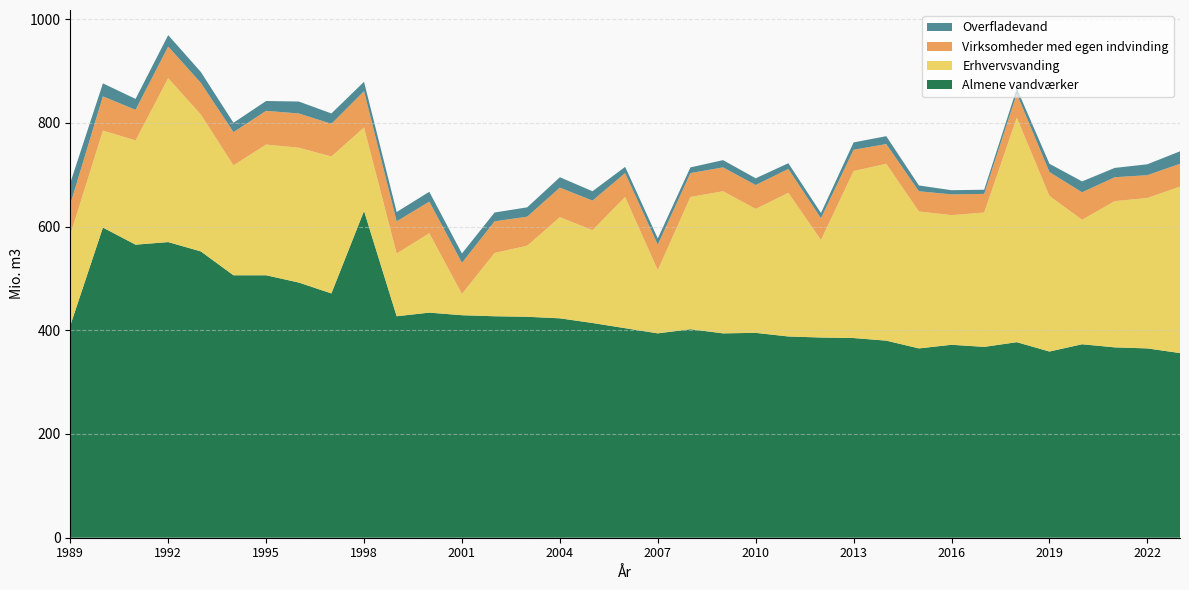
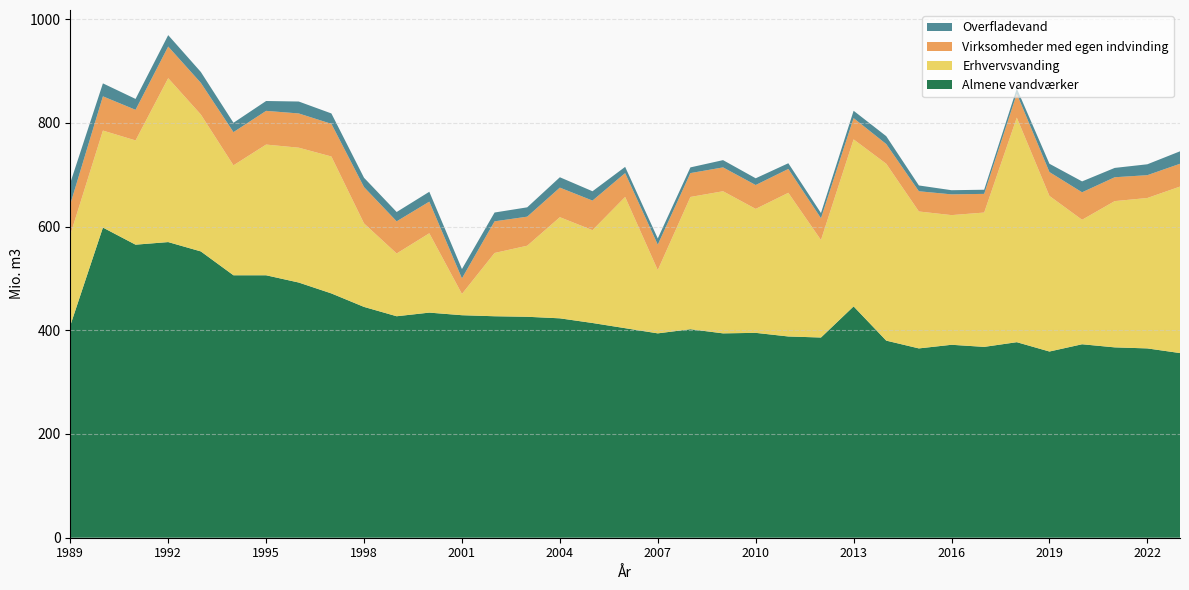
  {
    "Almene vandværker": {
      "1989": 410,
      "1992": 570,
      "1995": 510,
-     "1998": 630,
+     "1998": 450,
      "2001": 430,
      "2004": 420,
      "2007": 390,
      "2010": 400,
-     "2013": 390,
+     "2013": 450,
      "2016": 370,
      "2019": 360,
      "2022": 370
    },
    "Erhvervsvanding": {
      "1989": 180,
      "1992": 320,
      "1995": 250,
      "1998": 160,
      "2001": 40,
      "2004": 200,
      "2007": 120,
      "2010": 240,
      "2013": 320,
      "2016": 250,
      "2019": 300,
      "2022": 290
    },
    "Virksomheder med egen indvinding": {
      "1989": 60,
      "1992": 60,
      "1995": 70,
      "1998": 70,
-     "2001": 60,
+     "2001": 30,
      "2004": 60,
      "2007": 50,
      "2010": 50,
      "2013": 40,
      "2016": 40,
      "2019": 50,
      "2022": 40
    },
    "Overfladevand": {
      "1989": 40,
      "1992": 20,
      "1995": 20,
      "1998": 20,
      "2001": 20,
      "2004": 20,
      "2007": 10,
      "2010": 10,
      "2013": 10,
      "2016": 10,
      "2019": 20,
      "2022": 20
    }
  }
